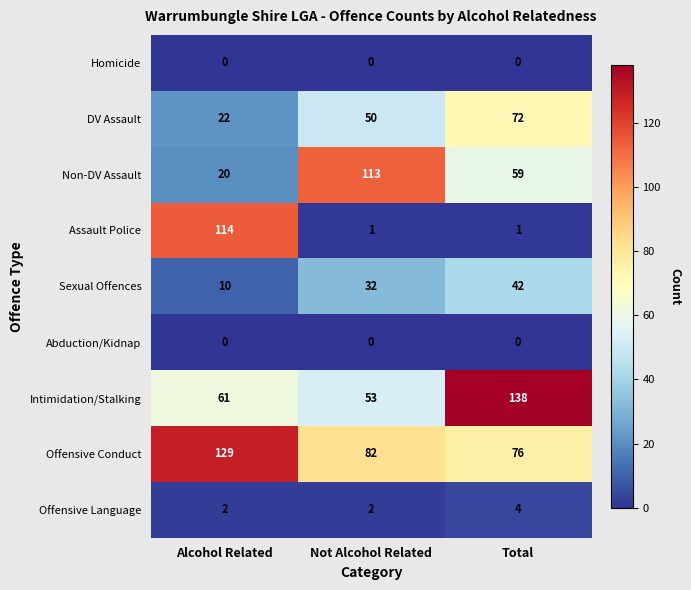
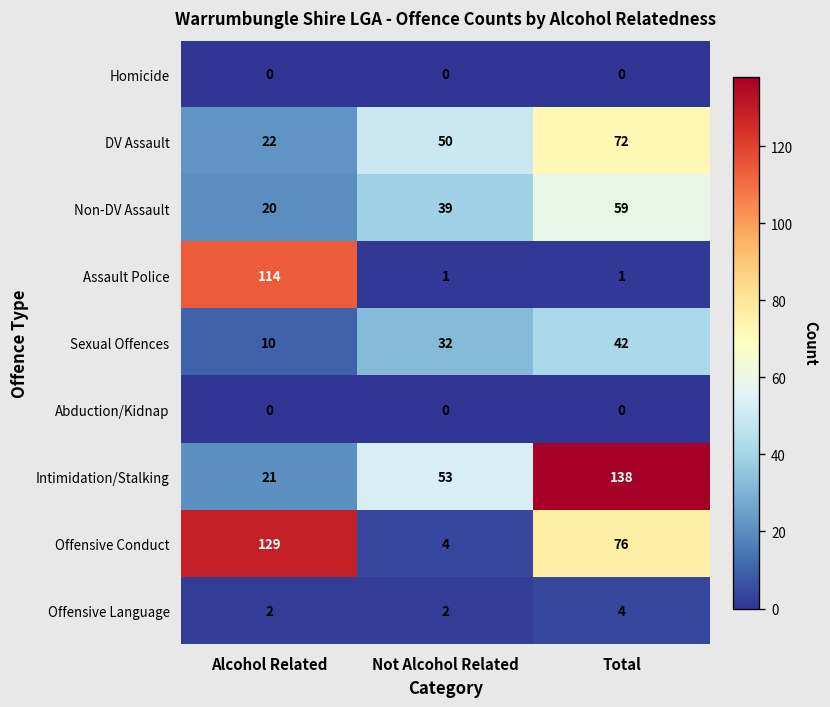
  {
    "Homicide": {
      "Alcohol Related": 0,
      "Not Alcohol Related": 0,
      "Total": 0
    },
    "DV Assault": {
      "Alcohol Related": 22,
      "Not Alcohol Related": 50,
      "Total": 72
    },
    "Non-DV Assault": {
      "Alcohol Related": 20,
-     "Not Alcohol Related": 113,
+     "Not Alcohol Related": 39,
      "Total": 59
    },
    "Assault Police": {
      "Alcohol Related": 114,
      "Not Alcohol Related": 1,
      "Total": 1
    },
    "Sexual Offences": {
      "Alcohol Related": 10,
      "Not Alcohol Related": 32,
      "Total": 42
    },
    "Abduction/Kidnap": {
      "Alcohol Related": 0,
      "Not Alcohol Related": 0,
      "Total": 0
    },
    "Intimidation/Stalking": {
-     "Alcohol Related": 61,
+     "Alcohol Related": 21,
      "Not Alcohol Related": 53,
      "Total": 138
    },
    "Offensive Conduct": {
      "Alcohol Related": 129,
-     "Not Alcohol Related": 82,
+     "Not Alcohol Related": 4,
      "Total": 76
    },
    "Offensive Language": {
      "Alcohol Related": 2,
      "Not Alcohol Related": 2,
      "Total": 4
    }
  }
